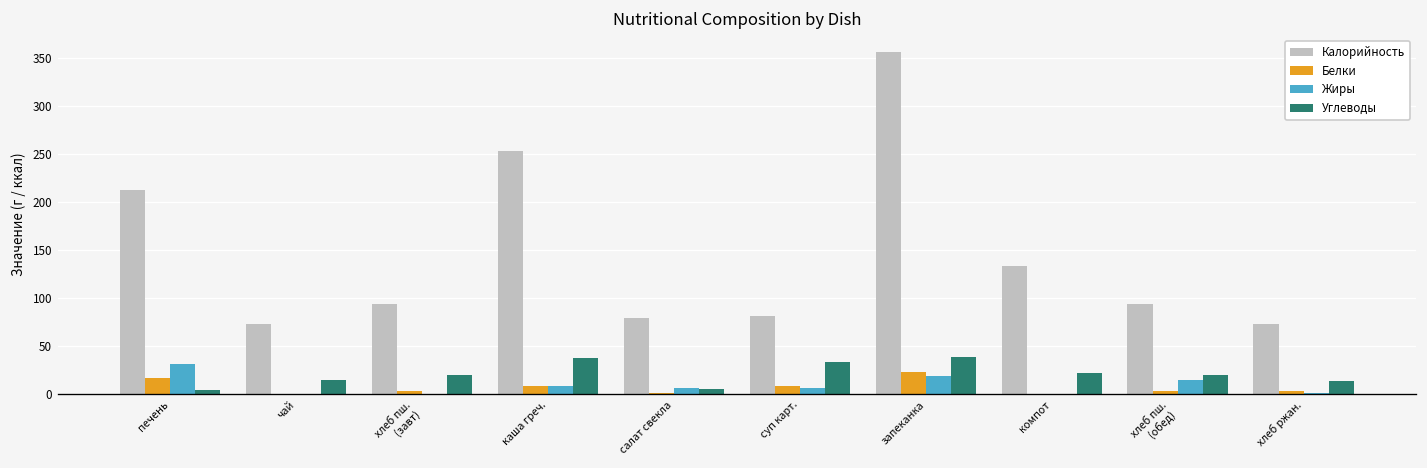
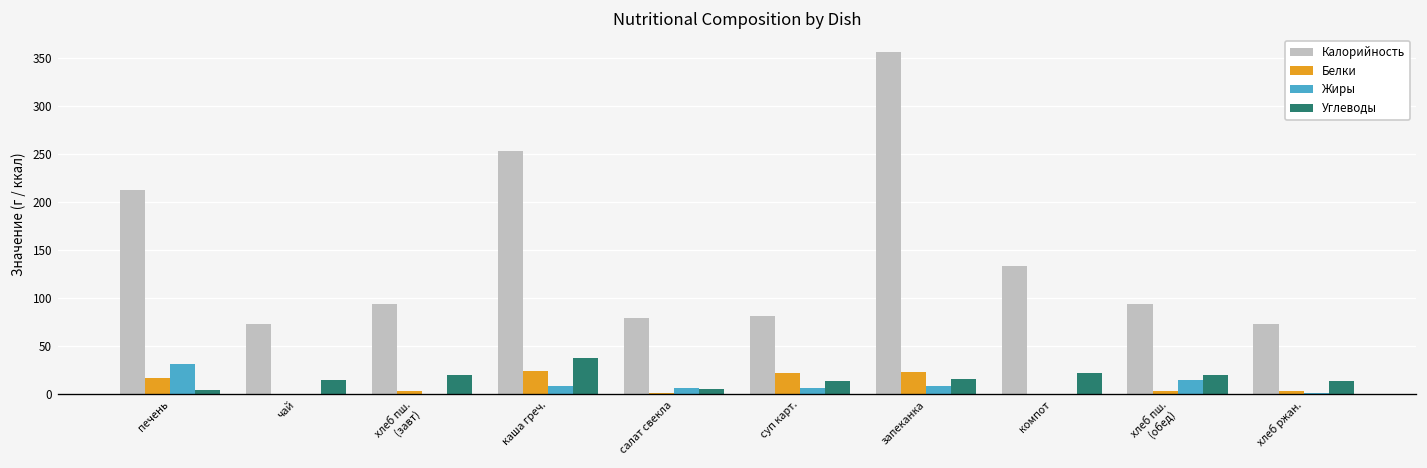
  {
    "Калорийность": {
      "печень": 210,
      "чай": 70,
      "хлеб пш. (завт)": 90,
      "каша греч.": 250,
      "салат свекла": 80,
      "суп карт.": 80,
      "запеканка": 360,
      "компот": 130,
      "хлеб пш. (обед)": 90,
      "хлеб ржан.": 70
    },
    "Белки": {
      "печень": 20,
-     "каша греч.": 10,
-     "суп карт.": 10,
+     "каша греч.": 20,
+     "суп карт.": 20,
      "запеканка": 20
    },
    "Жиры": {
      "печень": 30,
      "чай": 0,
      "каша греч.": 10,
      "салат свекла": 10,
      "суп карт.": 10,
-     "запеканка": 20,
+     "запеканка": 10,
      "хлеб пш. (обед)": 10
    },
    "Углеводы": {
      "печень": 0,
      "чай": 20,
      "хлеб пш. (завт)": 20,
      "каша греч.": 40,
      "салат свекла": 0,
-     "суп карт.": 30,
-     "запеканка": 40,
+     "суп карт.": 10,
+     "запеканка": 20,
      "компот": 20,
      "хлеб пш. (обед)": 20,
      "хлеб ржан.": 10
    }
  }
